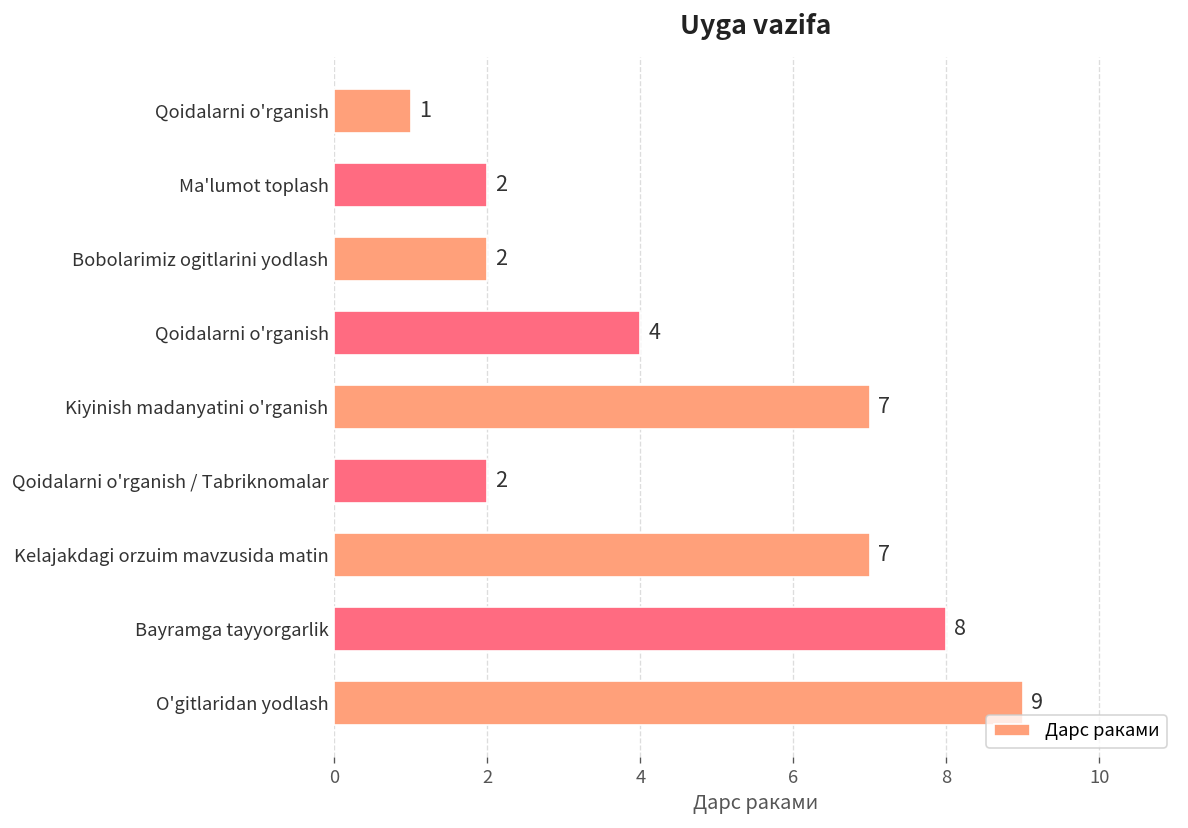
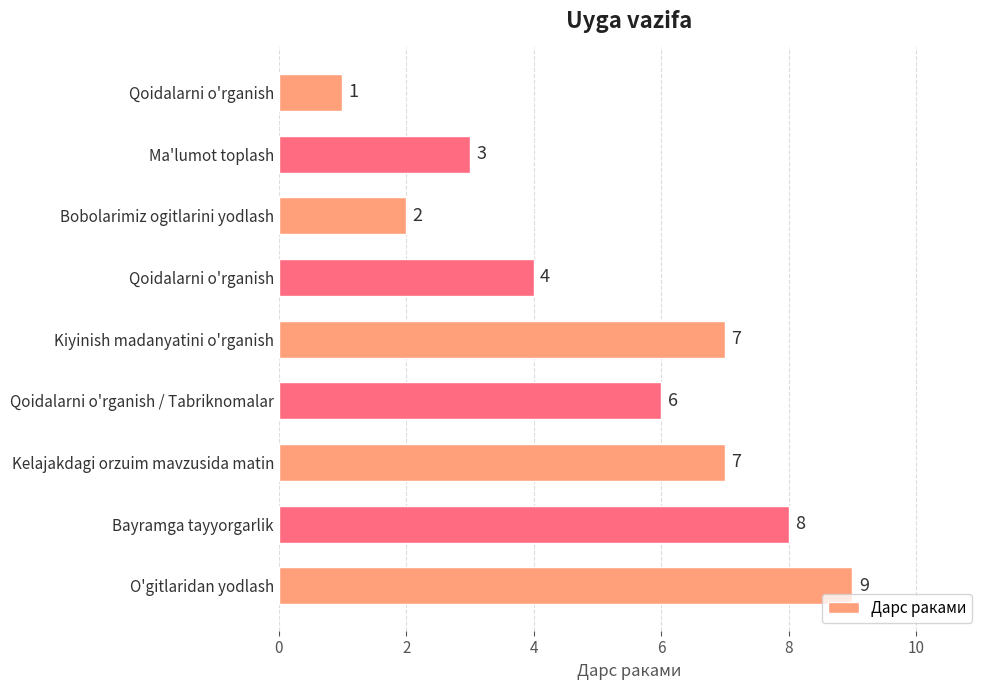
  {
-   "Ma'lumot toplash": 2,
+   "Ma'lumot toplash": 3,
    "Bobolarimiz ogitlarini yodlash": 2,
    "Kiyinish madanyatini o'rganish": 7,
-   "Qoidalarni o'rganish / Tabriknomalar": 2,
+   "Qoidalarni o'rganish / Tabriknomalar": 6,
    "Kelajakdagi orzuim mavzusida matin": 7,
    "Bayramga tayyorgarlik": 8
  }
